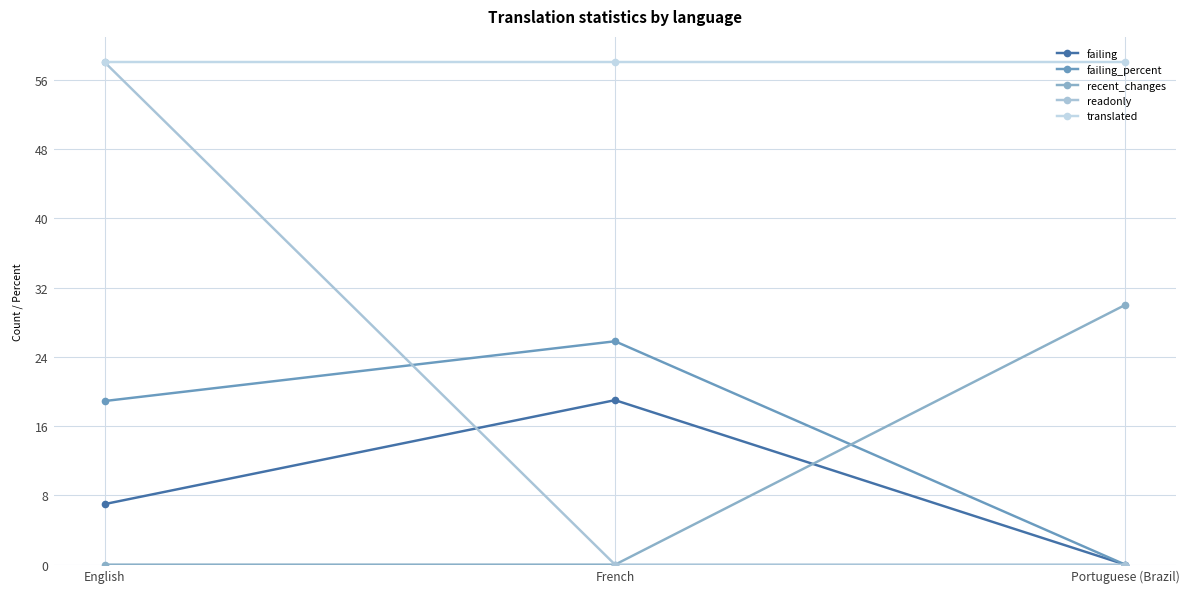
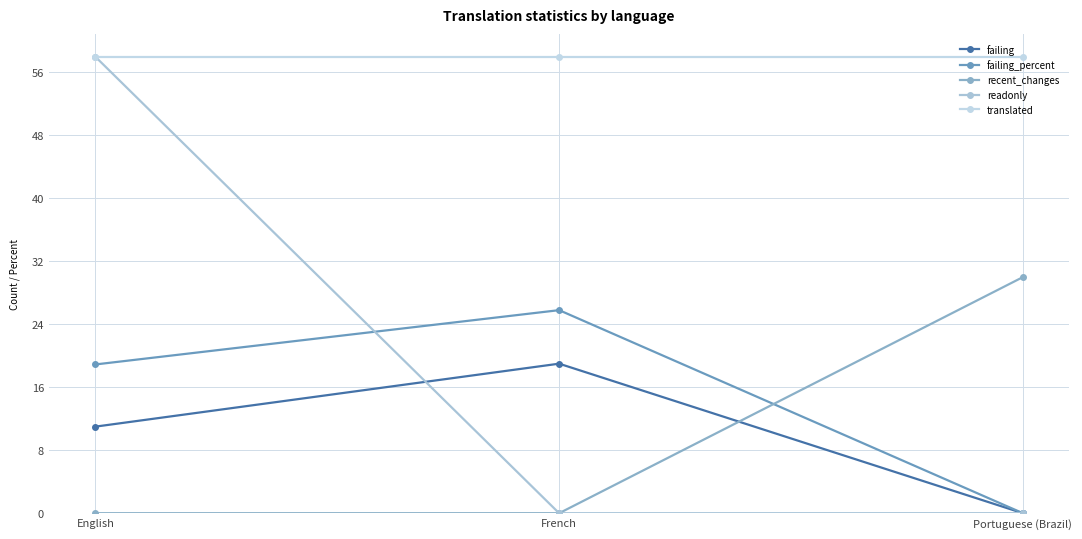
  {
    "failing": {
-     "English": 7,
+     "English": 11,
      "French": 19
    }
  }
